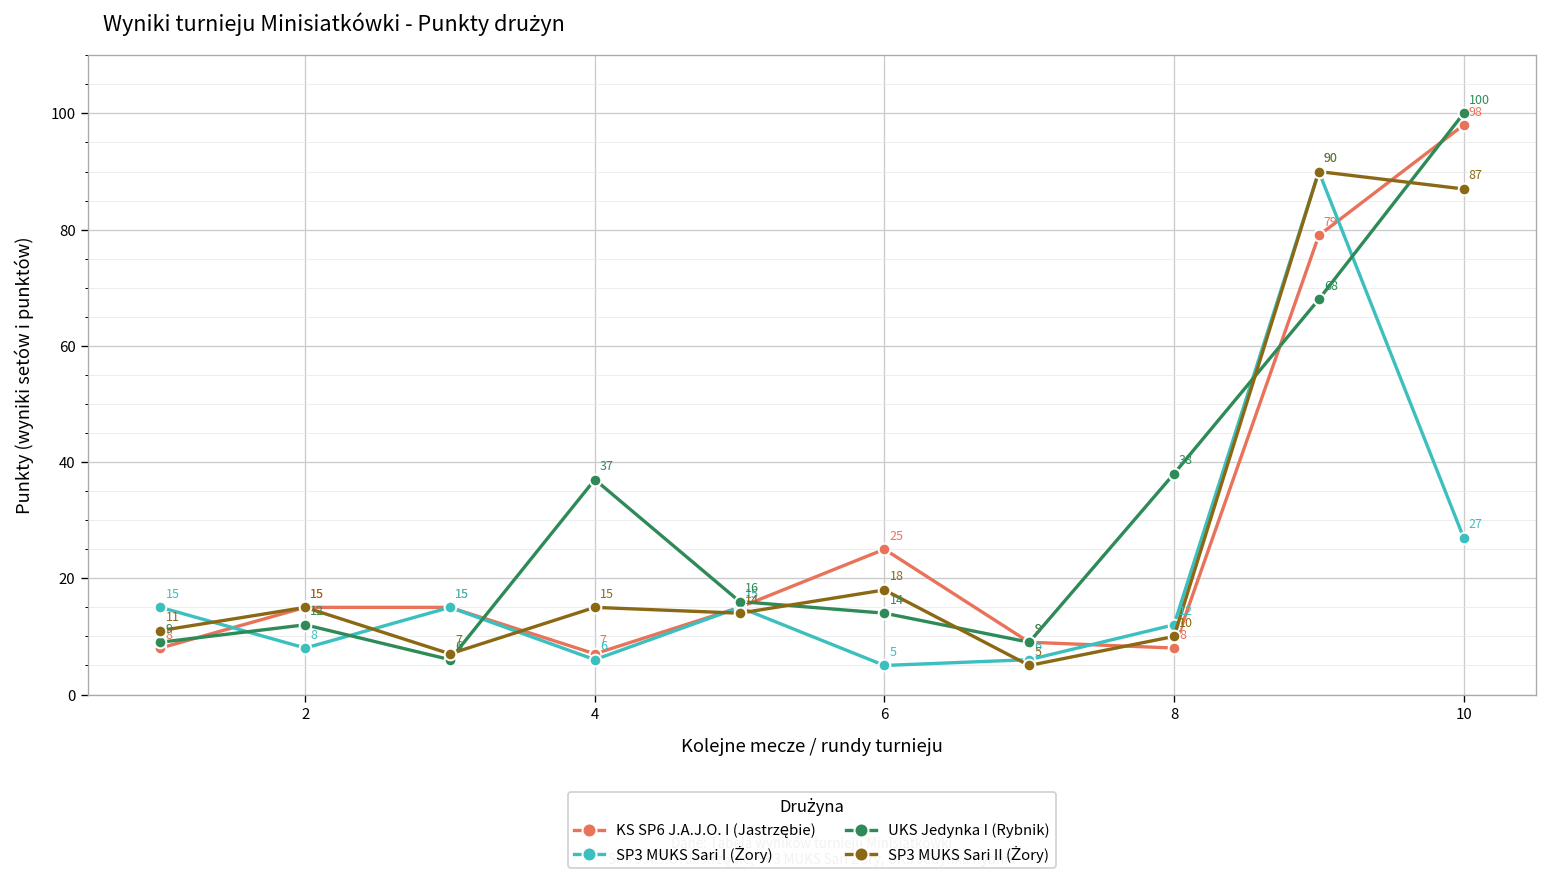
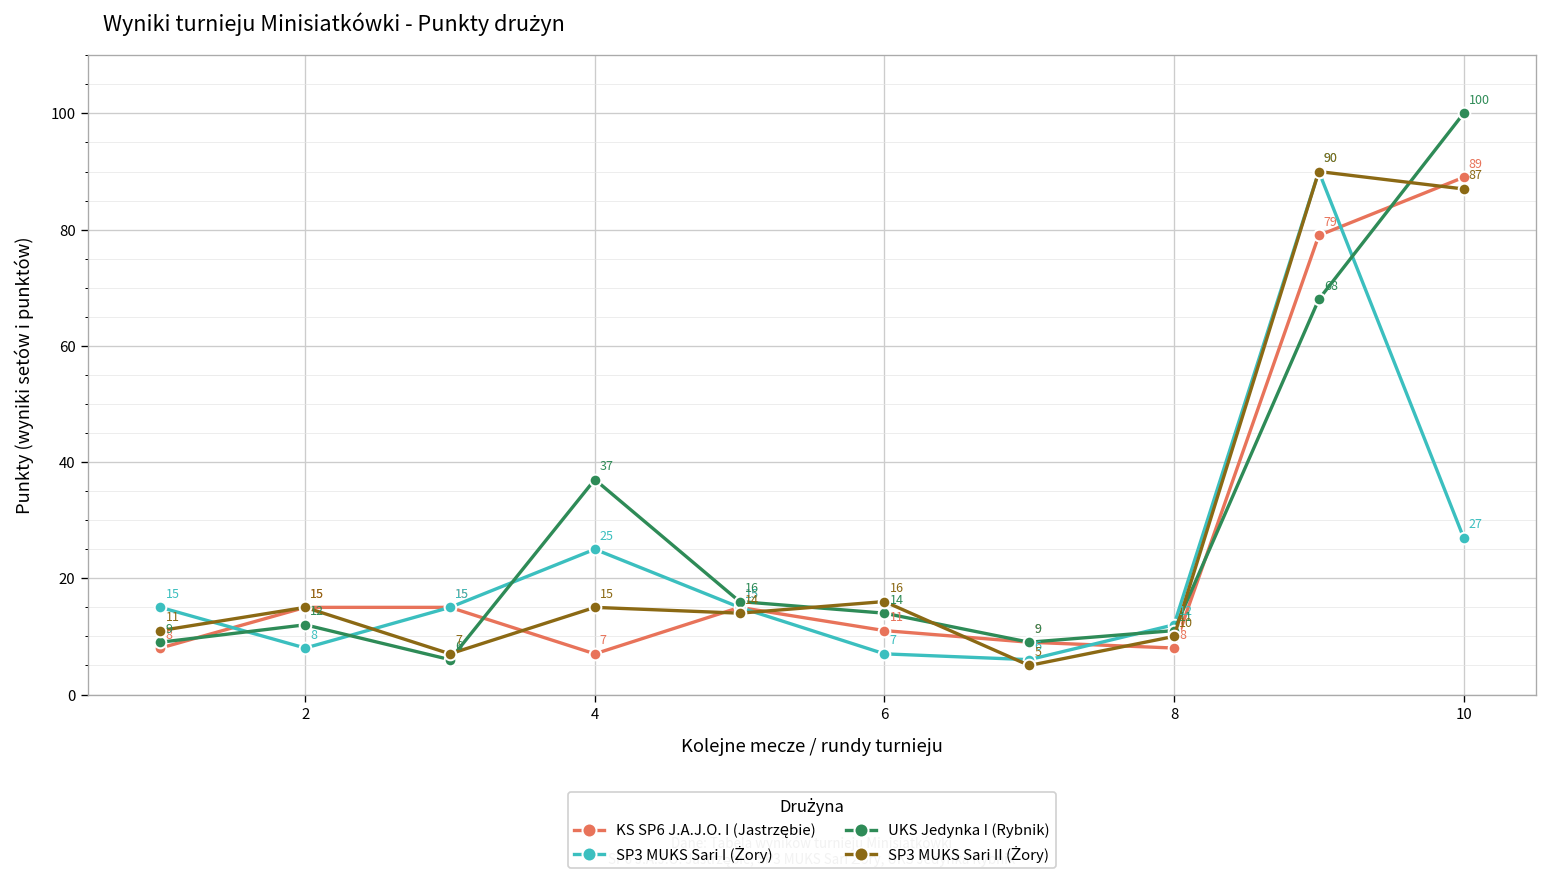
  {
    "KS SP6 J.A.J.O. I (Jastrzębie)": {
      "4": 7,
-     "6": 25,
+     "6": 11,
      "8": 8,
-     "10": 98
+     "10": 89
    },
    "SP3 MUKS Sari I (Żory)": {
      "2": 8,
-     "4": 6,
-     "6": 5,
+     "4": 25,
+     "6": 7,
      "10": 27
    },
    "UKS Jedynka I (Rybnik)": {
      "2": 12,
      "4": 37,
      "6": 14,
-     "8": 38,
+     "8": 11,
      "10": 100
    },
    "SP3 MUKS Sari II (Żory)": {
      "4": 15,
-     "6": 18,
+     "6": 16,
      "10": 87
    }
  }
